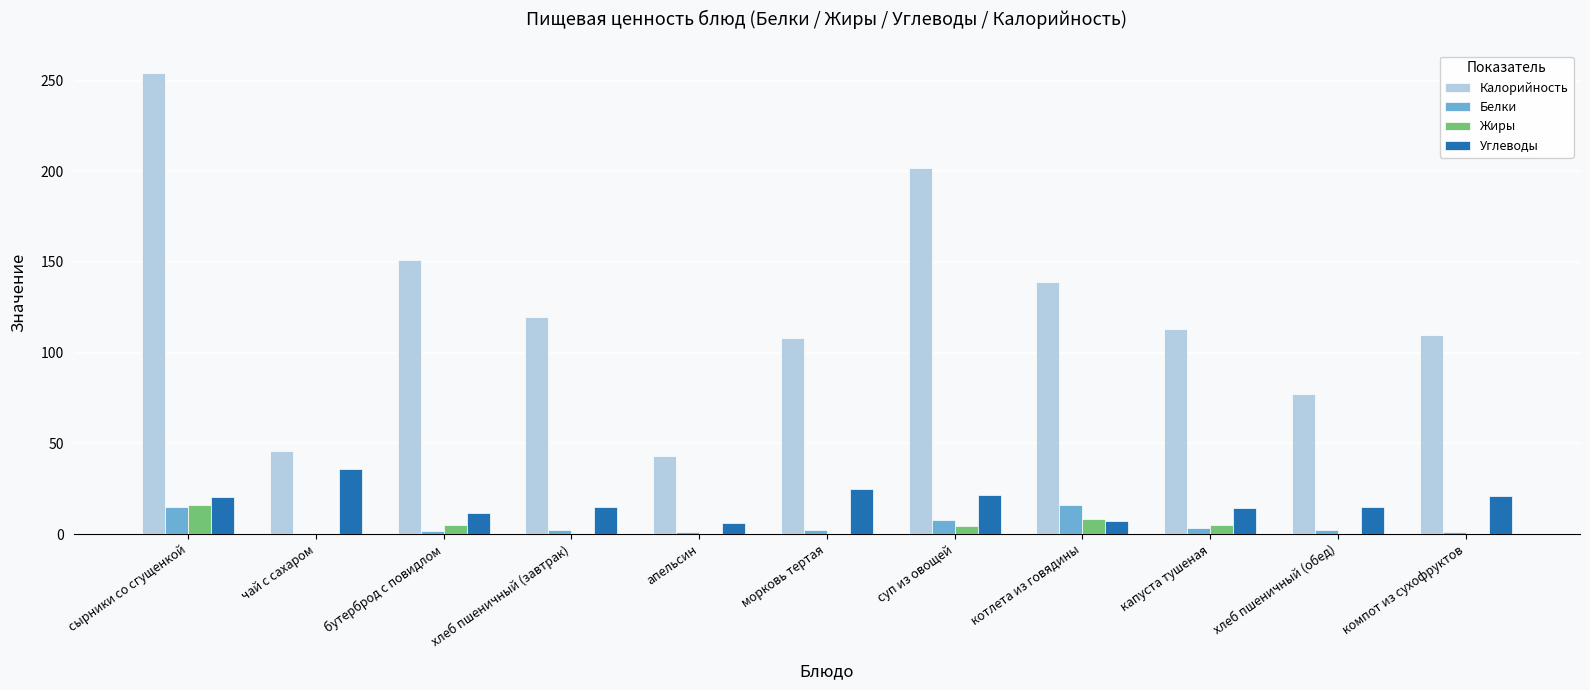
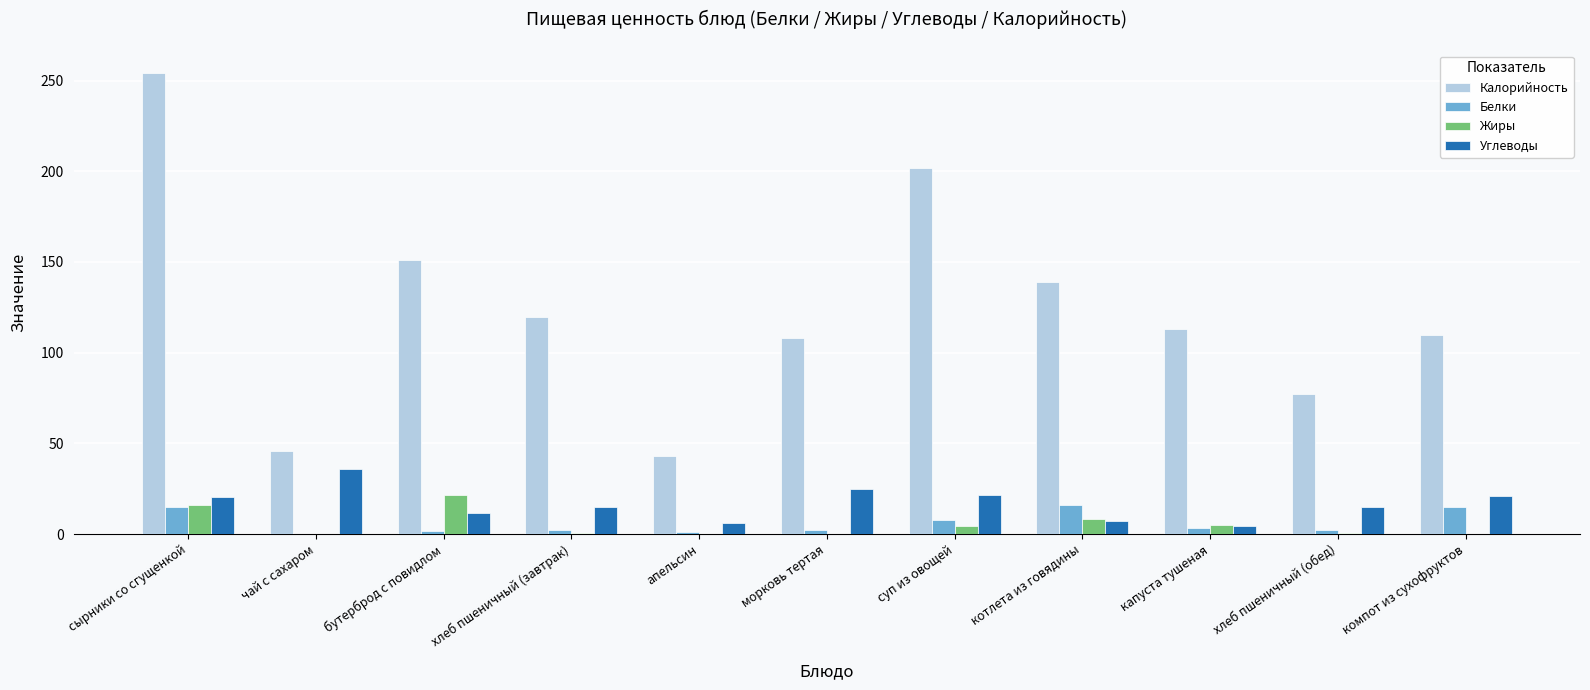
  {
    "Калорийность": {
      "сырники со сгущенкой": 254,
      "чай с сахаром": 46,
      "бутерброд с повидлом": 151,
      "хлеб пшеничный (завтрак)": 120,
      "апельсин": 43,
      "морковь тертая": 108,
      "суп из овощей": 202,
      "котлета из говядины": 139,
      "капуста тушеная": 113,
      "хлеб пшеничный (обед)": 77,
      "компот из сухофруктов": 110
    },
    "Белки": {
      "сырники со сгущенкой": 15,
      "бутерброд с повидлом": 2,
      "хлеб пшеничный (завтрак)": 2,
      "морковь тертая": 3,
      "суп из овощей": 8,
      "котлета из говядины": 16,
      "капуста тушеная": 3,
      "хлеб пшеничный (обед)": 2,
-     "компот из сухофруктов": 1
+     "компот из сухофруктов": 15
    },
    "Жиры": {
      "сырники со сгущенкой": 16,
      "чай с сахаром": 0,
-     "бутерброд с повидлом": 5,
+     "бутерброд с повидлом": 22,
      "суп из овощей": 4,
      "котлета из говядины": 8,
      "капуста тушеная": 5
    },
    "Углеводы": {
      "сырники со сгущенкой": 21,
      "чай с сахаром": 36,
      "бутерброд с повидлом": 11,
      "хлеб пшеничный (завтрак)": 15,
      "апельсин": 6,
      "морковь тертая": 25,
      "суп из овощей": 22,
      "котлета из говядины": 7,
-     "капуста тушеная": 14,
+     "капуста тушеная": 4,
      "хлеб пшеничный (обед)": 15,
      "компот из сухофруктов": 21
    }
  }
